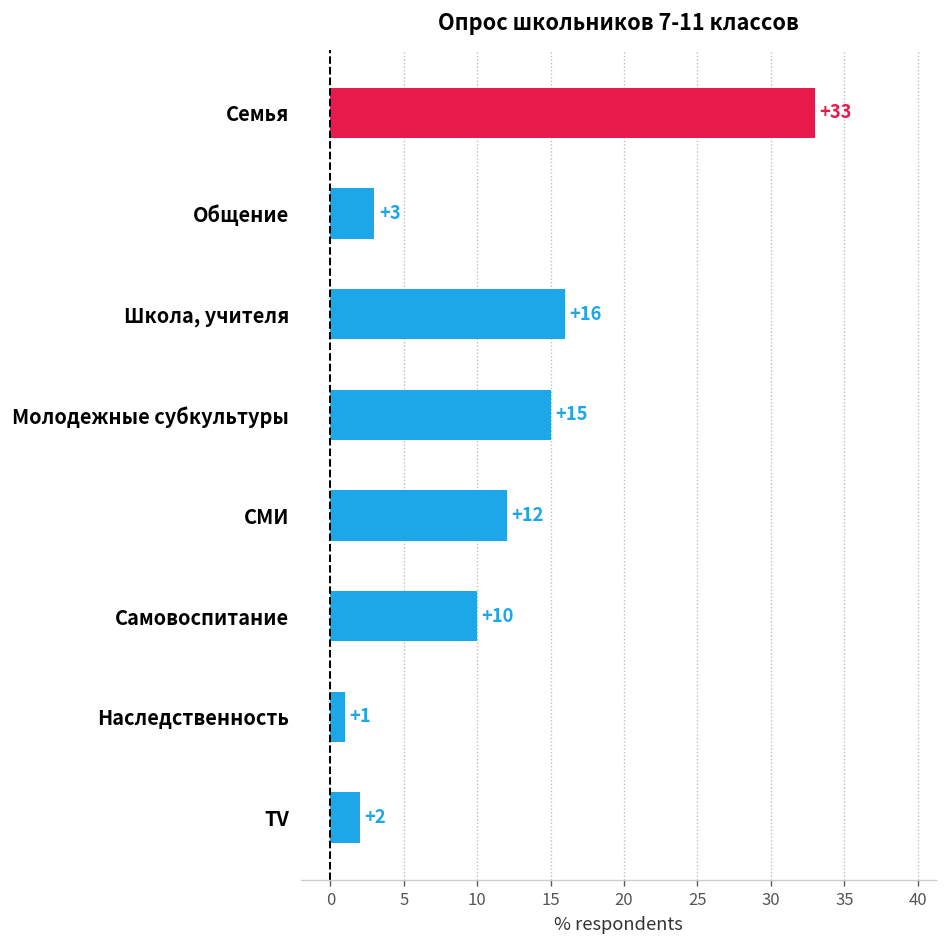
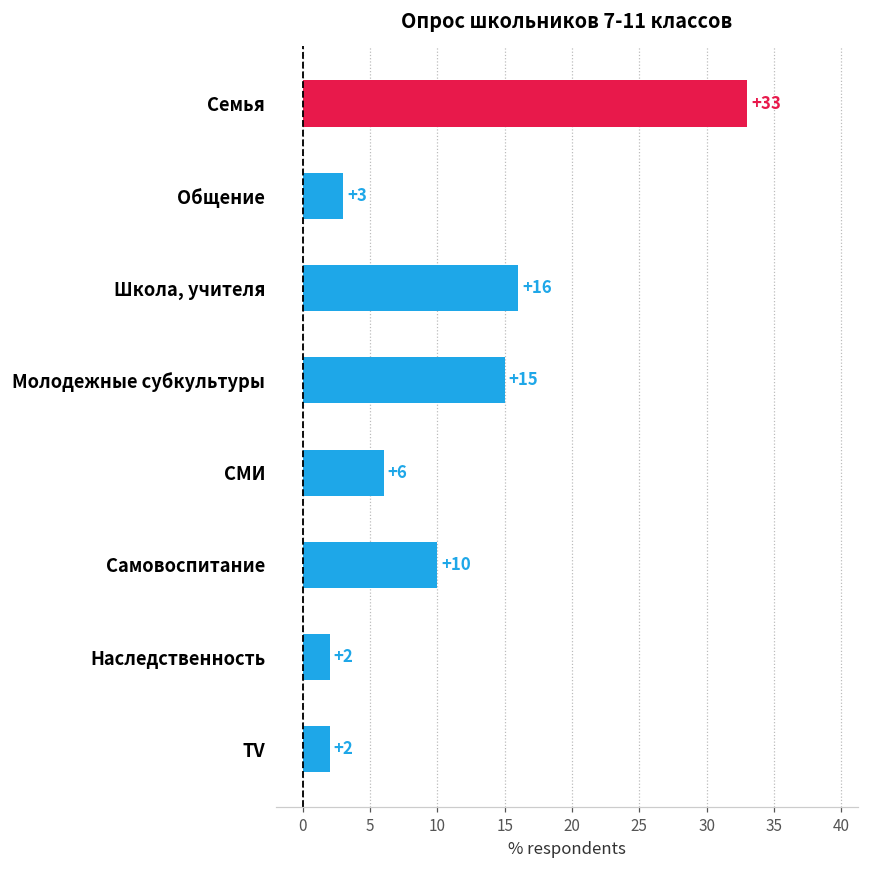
  {
    "Семья": "+33",
    "Общение": "+3",
    "Школа, учителя": "+16",
    "Молодежные субкультуры": "+15",
-   "СМИ": "+12",
+   "СМИ": "+6",
    "Самовоспитание": "+10",
-   "Наследственность": "+1",
+   "Наследственность": "+2",
    "TV": "+2"
  }
